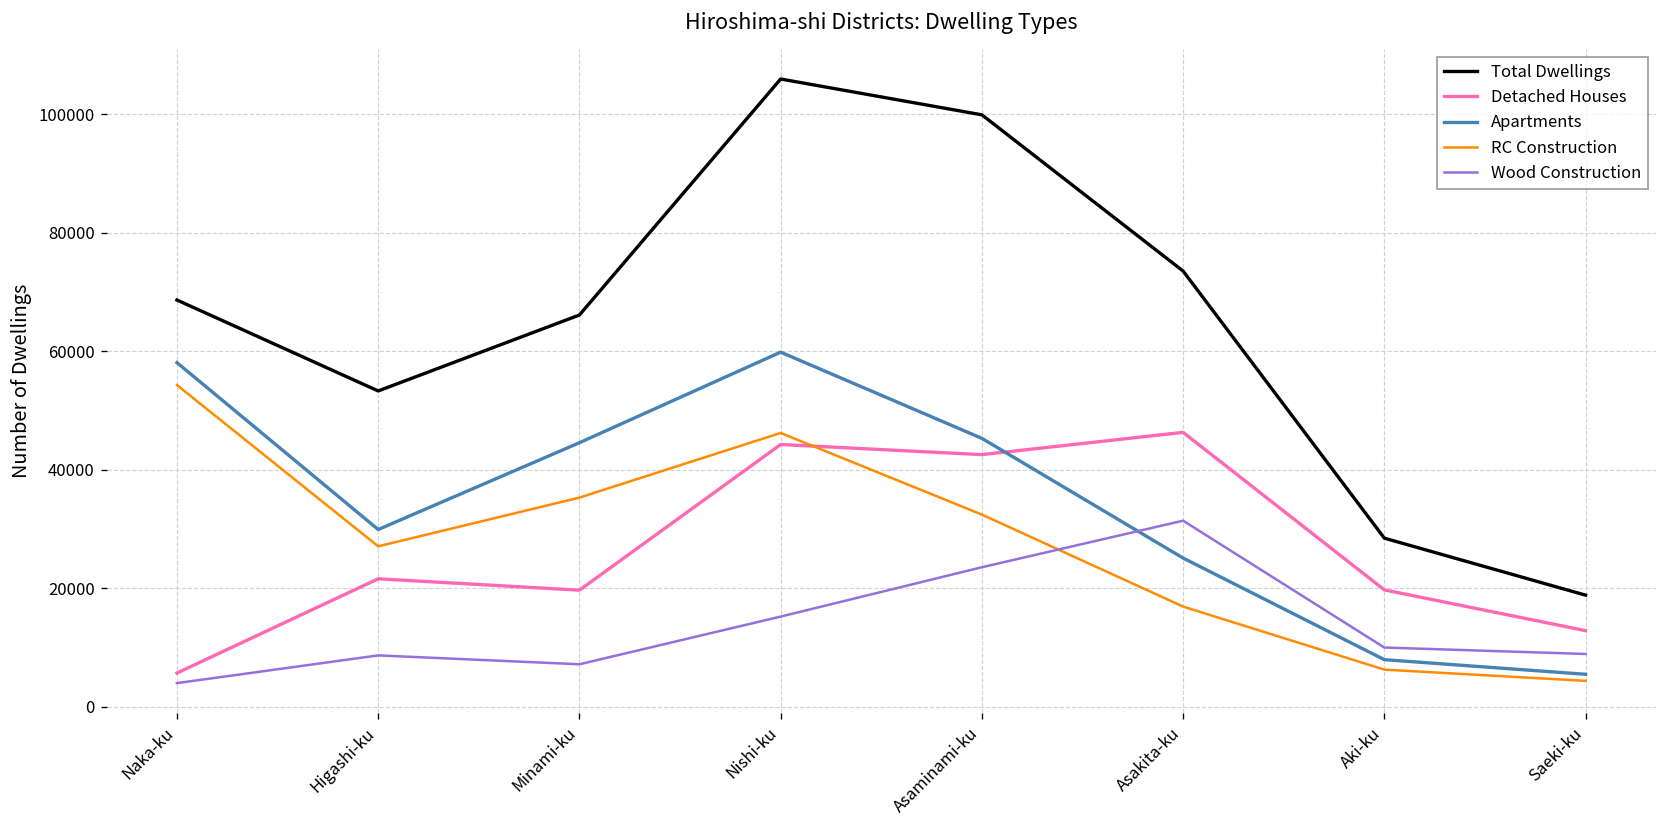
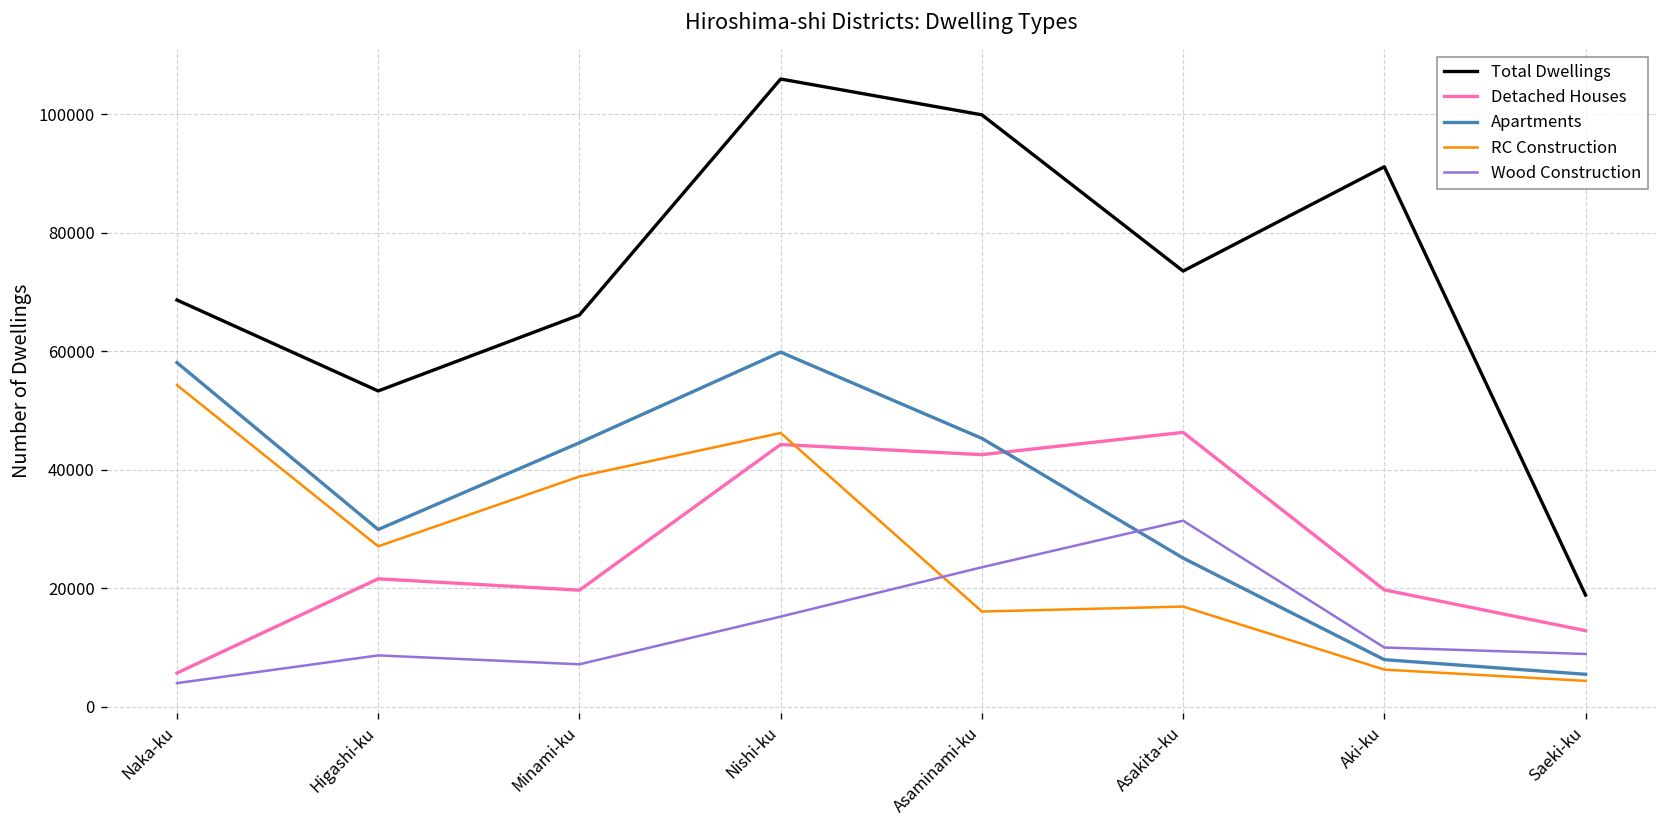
  {
    "Total Dwellings": {
      "Naka-ku": 69000,
      "Higashi-ku": 53000,
      "Minami-ku": 66000,
      "Nishi-ku": 106000,
      "Asaminami-ku": 100000,
      "Asakita-ku": 74000,
-     "Aki-ku": 28000,
+     "Aki-ku": 91000,
      "Saeki-ku": 19000
    },
    "Detached Houses": {
      "Naka-ku": 6000,
      "Higashi-ku": 22000,
      "Minami-ku": 20000,
      "Nishi-ku": 44000,
      "Asaminami-ku": 43000,
      "Asakita-ku": 46000,
      "Aki-ku": 20000,
      "Saeki-ku": 13000
    },
    "Apartments": {
      "Naka-ku": 58000,
      "Higashi-ku": 30000,
      "Minami-ku": 45000,
      "Nishi-ku": 60000,
      "Asaminami-ku": 45000,
      "Asakita-ku": 25000,
      "Aki-ku": 8000,
      "Saeki-ku": 5000
    },
    "RC Construction": {
      "Naka-ku": 54000,
      "Higashi-ku": 27000,
-     "Minami-ku": 35000,
+     "Minami-ku": 39000,
      "Nishi-ku": 46000,
-     "Asaminami-ku": 32000,
+     "Asaminami-ku": 16000,
      "Asakita-ku": 17000,
      "Aki-ku": 6000,
      "Saeki-ku": 4000
    },
    "Wood Construction": {
      "Naka-ku": 4000,
      "Higashi-ku": 9000,
      "Minami-ku": 7000,
      "Nishi-ku": 15000,
      "Asaminami-ku": 24000,
      "Asakita-ku": 31000,
      "Aki-ku": 10000,
      "Saeki-ku": 9000
    }
  }
